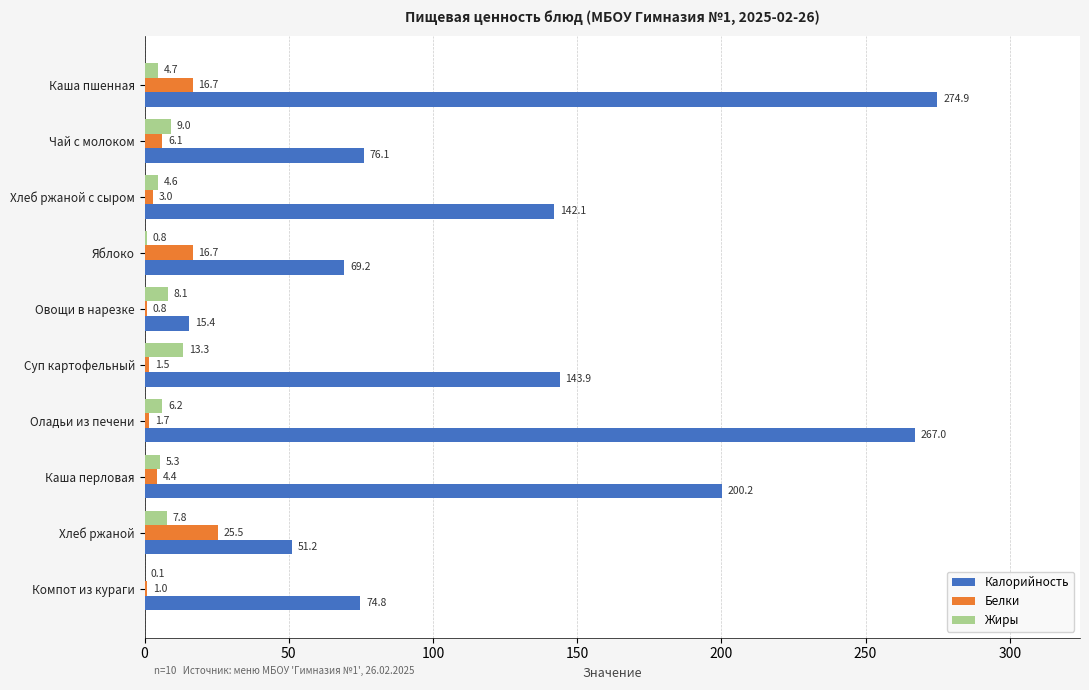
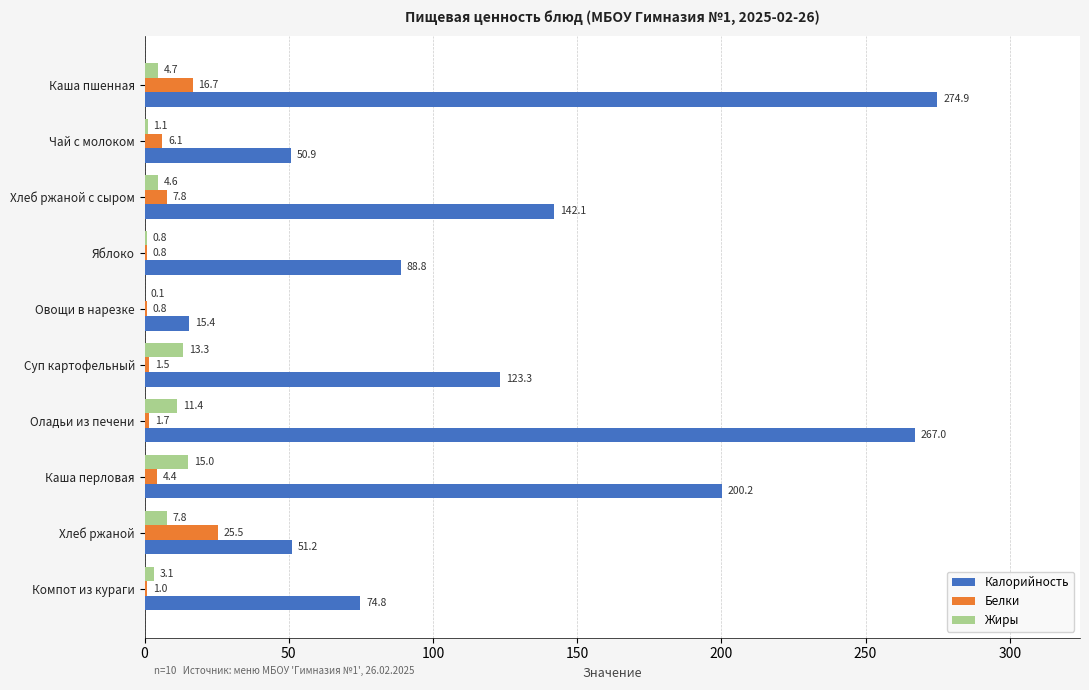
  {
    "Калорийность": {
      "Каша пшенная": 274.9,
-     "Чай с молоком": 76.1,
+     "Чай с молоком": 50.9,
      "Хлеб ржаной с сыром": 142.1,
-     "Яблоко": 69.2,
+     "Яблоко": 88.8,
      "Овощи в нарезке": 15.4,
-     "Суп картофельный": 143.9,
+     "Суп картофельный": 123.3,
      "Оладьи из печени": 267.0,
      "Каша перловая": 200.2,
      "Хлеб ржаной": 51.2,
      "Компот из кураги": 74.8
    },
    "Белки": {
      "Каша пшенная": 16.7,
      "Чай с молоком": 6.1,
-     "Хлеб ржаной с сыром": 3.0,
-     "Яблоко": 16.7,
+     "Хлеб ржаной с сыром": 7.8,
+     "Яблоко": 0.8,
      "Овощи в нарезке": 0.8,
      "Суп картофельный": 1.5,
      "Оладьи из печени": 1.7,
      "Каша перловая": 4.4,
      "Хлеб ржаной": 25.5,
      "Компот из кураги": 1.0
    },
    "Жиры": {
      "Каша пшенная": 4.7,
-     "Чай с молоком": 9.0,
+     "Чай с молоком": 1.1,
      "Хлеб ржаной с сыром": 4.6,
      "Яблоко": 0.8,
-     "Овощи в нарезке": 8.1,
+     "Овощи в нарезке": 0.1,
      "Суп картофельный": 13.3,
-     "Оладьи из печени": 6.2,
-     "Каша перловая": 5.3,
+     "Оладьи из печени": 11.4,
+     "Каша перловая": 15.0,
      "Хлеб ржаной": 7.8,
-     "Компот из кураги": 0.1
+     "Компот из кураги": 3.1
    }
  }
